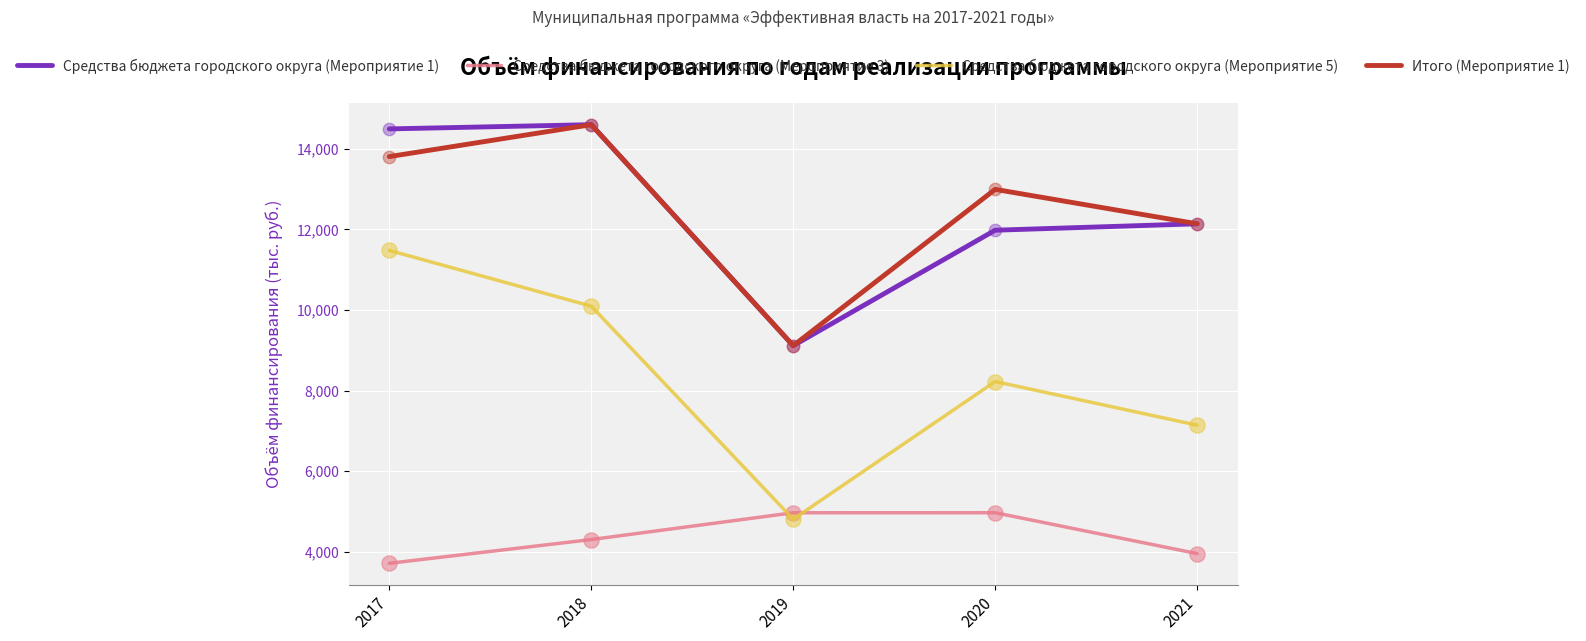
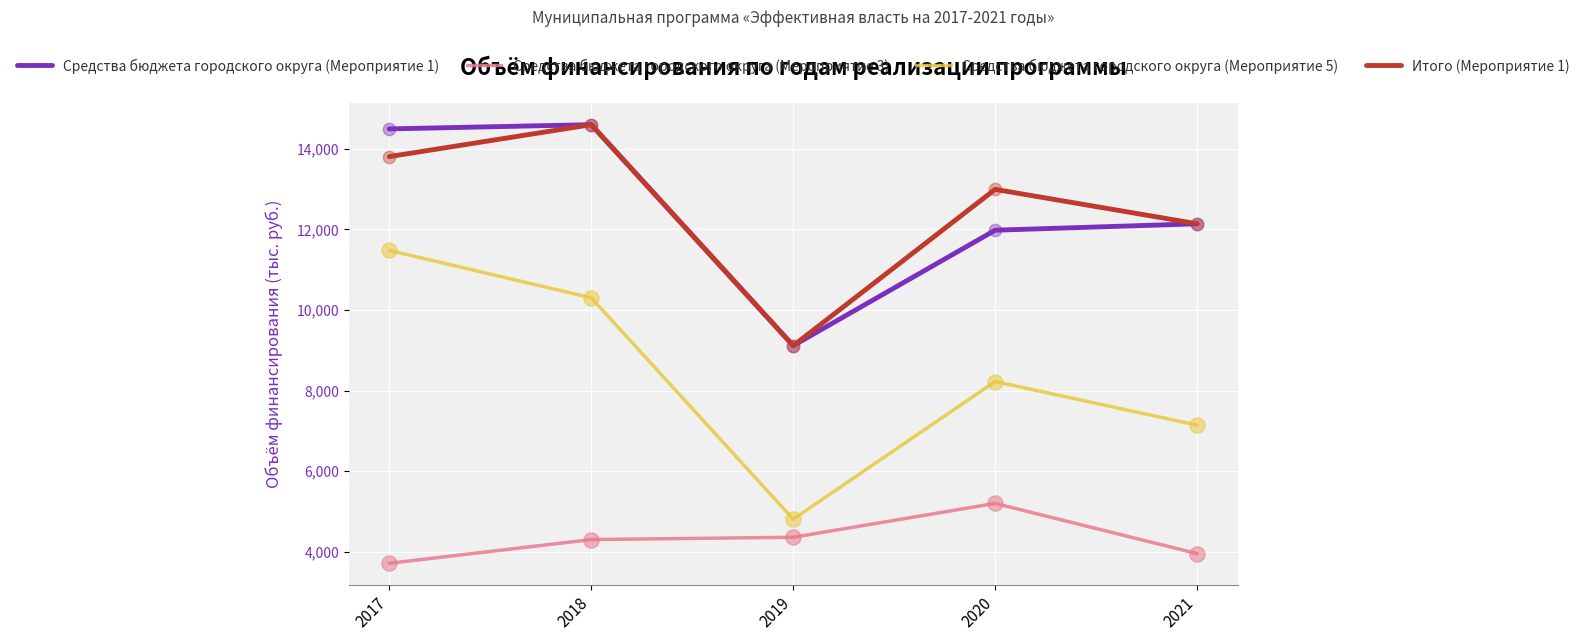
  {
    "Средства бюджета городского округа (Мероприятие 1)": {
      "2017": "14,500",
      "2020": "12,000"
    },
    "Средства бюджета городского округа (Мероприятие 3)": {
      "2017": "3,700",
      "2018": "4,300",
-     "2019": "5,000",
-     "2020": "5,000",
+     "2019": "4,400",
+     "2020": "5,200",
      "2021": "4,000"
    },
    "Средства бюджета городского округа (Мероприятие 5)": {
      "2017": "11,500",
-     "2018": "10,100",
+     "2018": "10,300",
      "2019": "4,800",
      "2020": "8,200",
      "2021": "7,100"
    },
    "Итого (Мероприятие 1)": {
      "2017": "13,800",
      "2020": "13,000"
    }
  }
